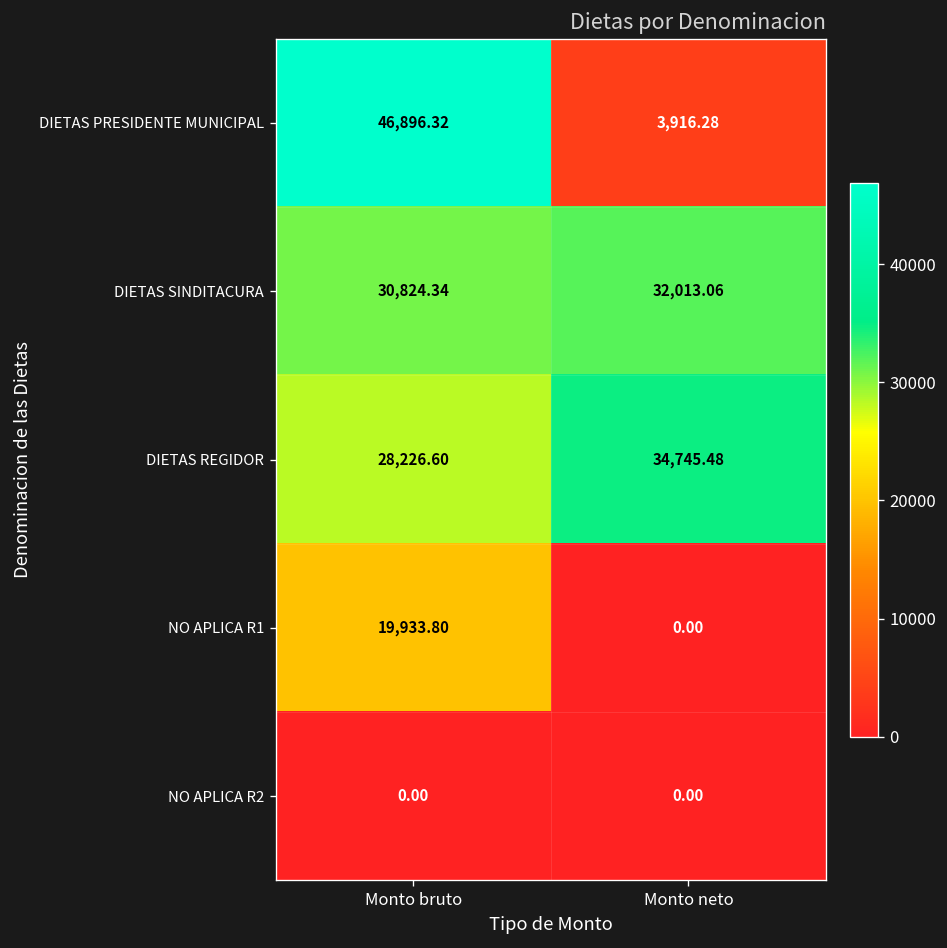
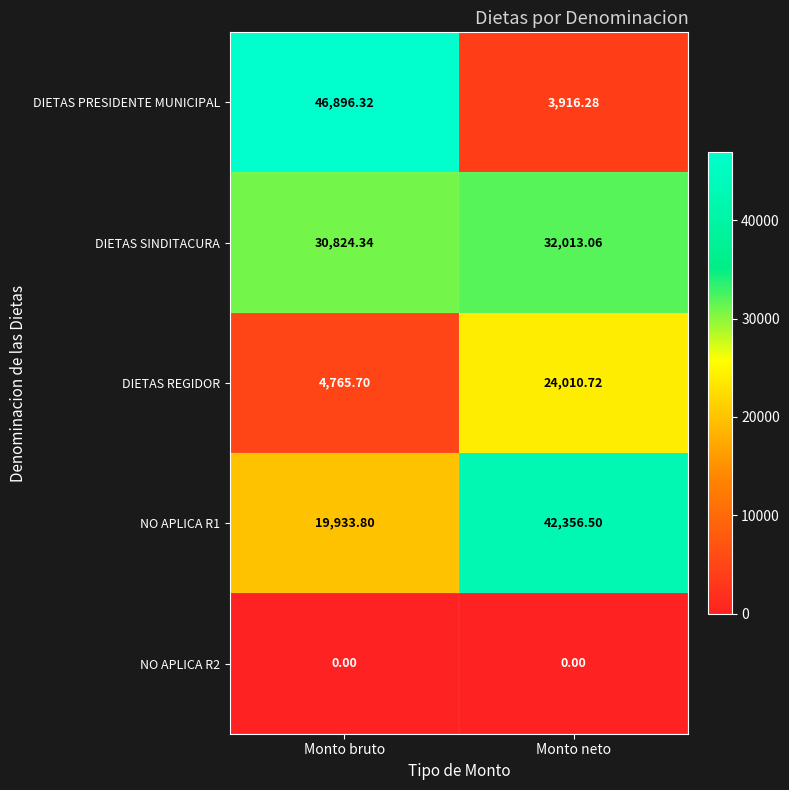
  {
    "DIETAS PRESIDENTE MUNICIPAL": {
      "Monto bruto": "46,896.32",
      "Monto neto": "3,916.28"
    },
    "DIETAS SINDITACURA": {
      "Monto bruto": "30,824.34",
      "Monto neto": "32,013.06"
    },
    "DIETAS REGIDOR": {
-     "Monto bruto": "28,226.60",
-     "Monto neto": "34,745.48"
+     "Monto bruto": "4,765.70",
+     "Monto neto": "24,010.72"
    },
    "NO APLICA R1": {
      "Monto bruto": "19,933.80",
-     "Monto neto": "0.00"
+     "Monto neto": "42,356.50"
    },
    "NO APLICA R2": {
      "Monto bruto": "0.00",
      "Monto neto": "0.00"
    }
  }
